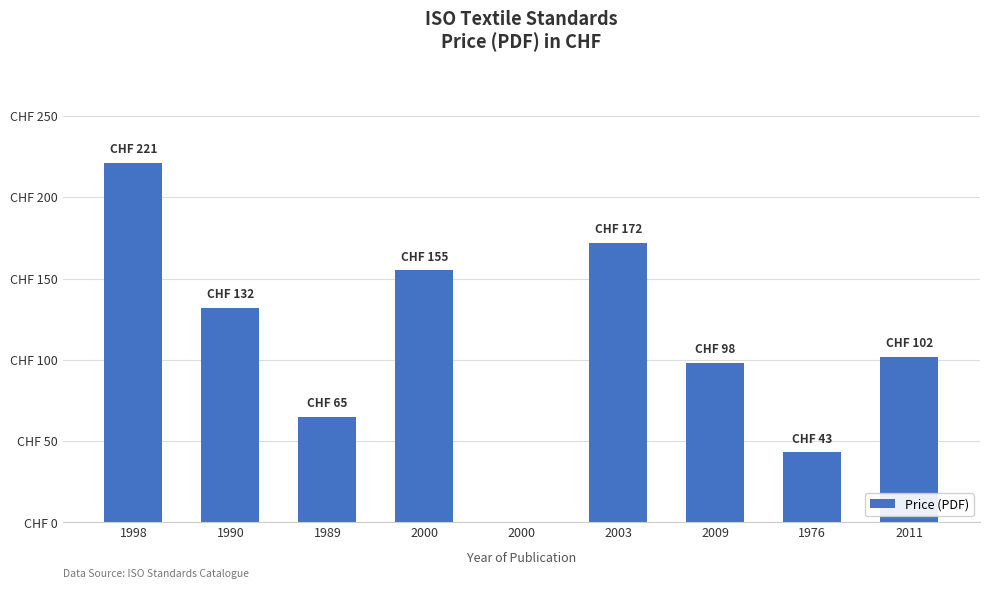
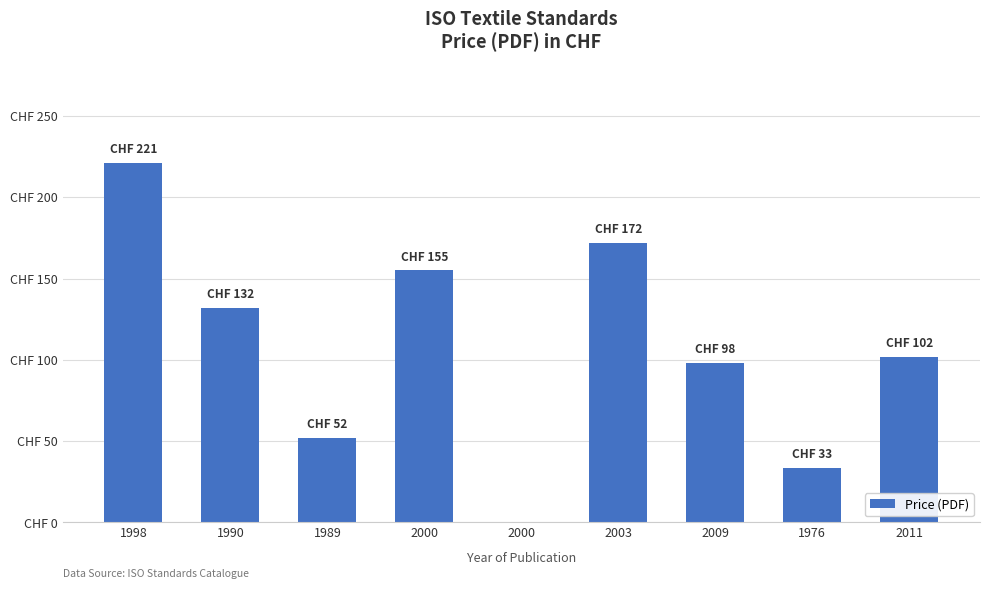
  {
    "1998": 221,
    "1990": 132,
-   "1989": 65,
+   "1989": 52,
    "2003": 172,
    "2009": 98,
-   "1976": 43,
+   "1976": 33,
    "2011": 102
  }
